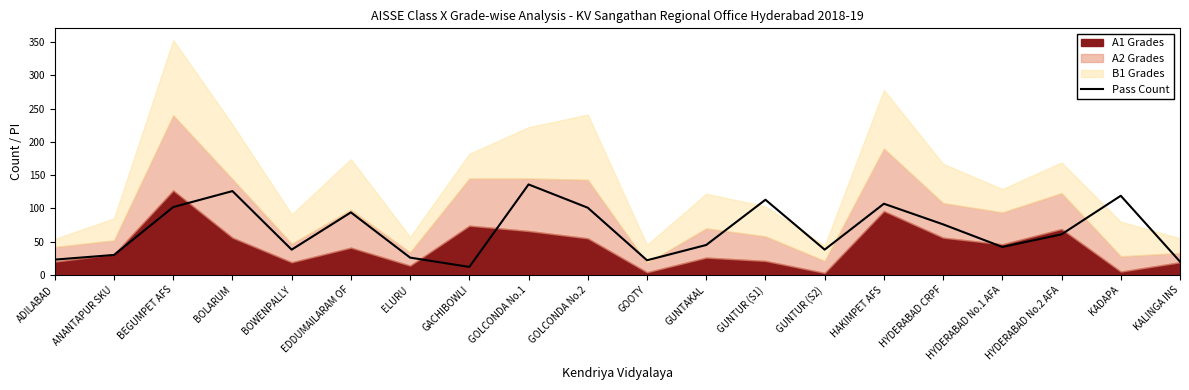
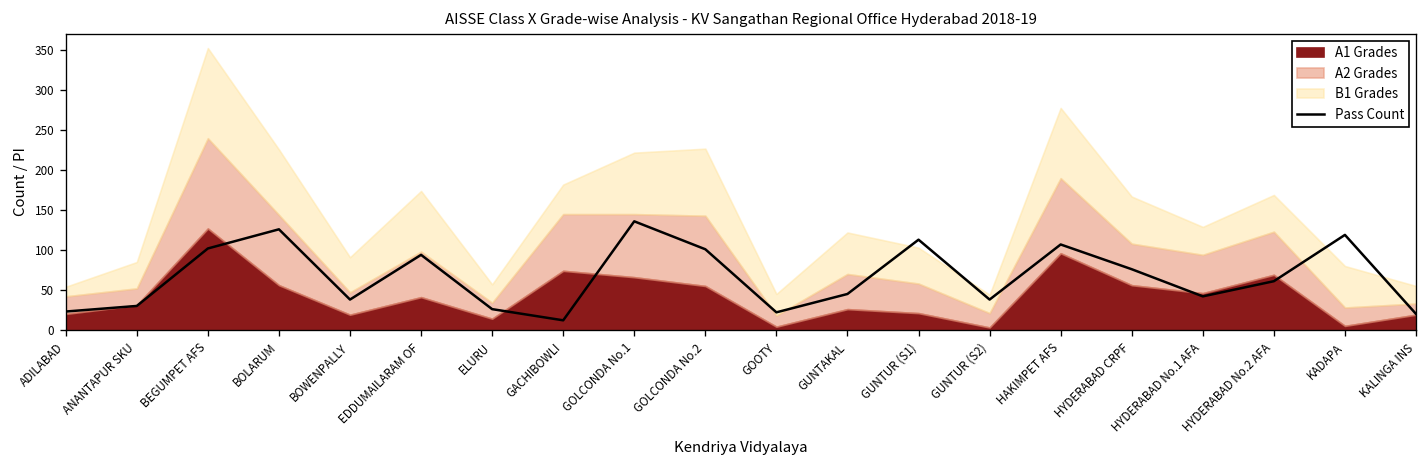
  {
    "Pass Count": {
      "BEGUMPET AFS": 100,
      "BOLARUM": 130,
      "BOWENPALLY": 40,
      "EDDUMAILARAM OF": 90,
      "ELURU": 30,
      "GACHIBOWLI": 10,
      "GOLCONDA No.1": 140,
      "GOLCONDA No.2": 100,
      "GOOTY": 20,
      "GUNTAKAL": 50,
      "GUNTUR (S1)": 110,
      "GUNTUR (S2)": 40,
      "HAKIMPET AFS": 110,
      "HYDERABAD CRPF": 80,
      "HYDERABAD No.1 AFA": 40,
      "HYDERABAD No.2 AFA": 60,
      "KADAPA": 120
    },
    "A1 Grades": {
      "BEGUMPET AFS": 130,
      "BOLARUM": 60,
      "BOWENPALLY": 20,
      "EDDUMAILARAM OF": 40,
      "ELURU": 10,
      "GACHIBOWLI": 70,
      "GOLCONDA No.1": 70,
      "GOLCONDA No.2": 60,
      "GOOTY": 0,
      "GUNTAKAL": 30,
      "GUNTUR (S1)": 20,
      "HAKIMPET AFS": 100,
      "HYDERABAD CRPF": 60,
      "HYDERABAD No.1 AFA": 50,
      "HYDERABAD No.2 AFA": 70,
      "KADAPA": 10
    },
    "A2 Grades": {
      "ADILABAD": 20,
      "ANANTAPUR SKU": 20,
      "BEGUMPET AFS": 110,
      "BOLARUM": 90,
      "BOWENPALLY": 30,
      "EDDUMAILARAM OF": 60,
      "ELURU": 20,
      "GACHIBOWLI": 70,
      "GOLCONDA No.1": 80,
      "GOLCONDA No.2": 90,
      "GOOTY": 10,
      "GUNTAKAL": 40,
      "GUNTUR (S1)": 40,
      "GUNTUR (S2)": 20,
      "HAKIMPET AFS": 90,
      "HYDERABAD CRPF": 50,
      "HYDERABAD No.1 AFA": 50,
      "HYDERABAD No.2 AFA": 50,
      "KADAPA": 20,
      "KALINGA INS": 10
    },
    "B1 Grades": {
      "ADILABAD": 10,
      "ANANTAPUR SKU": 30,
      "BEGUMPET AFS": 110,
      "BOLARUM": 80,
      "BOWENPALLY": 40,
      "EDDUMAILARAM OF": 80,
      "ELURU": 20,
      "GACHIBOWLI": 40,
      "GOLCONDA No.1": 80,
-     "GOLCONDA No.2": 100,
+     "GOLCONDA No.2": 80,
      "GOOTY": 30,
      "GUNTAKAL": 50,
      "GUNTUR (S1)": 50,
      "GUNTUR (S2)": 20,
      "HAKIMPET AFS": 90,
      "HYDERABAD CRPF": 60,
      "HYDERABAD No.1 AFA": 40,
      "HYDERABAD No.2 AFA": 50,
      "KADAPA": 50,
      "KALINGA INS": 20
    }
  }
